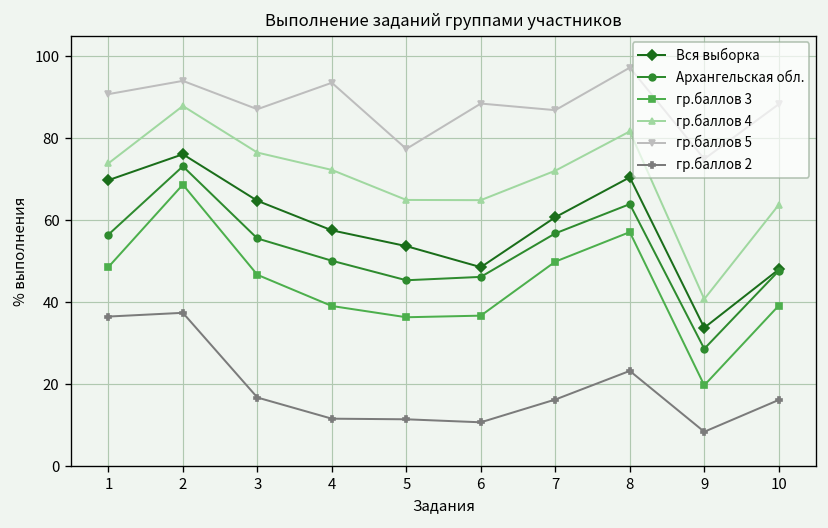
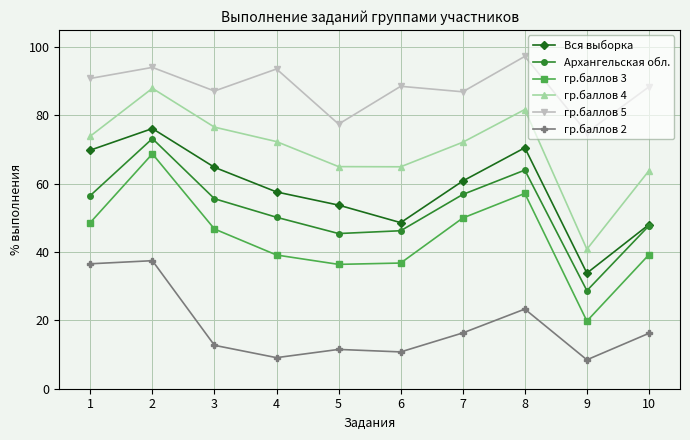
  {
    "гр.баллов 2": {
      "1": 37,
      "2": 37,
-     "3": 17,
-     "4": 12,
+     "3": 13,
+     "4": 9,
      "5": 12,
      "6": 11,
      "7": 16,
      "8": 23,
      "9": 8,
      "10": 16
    }
  }
